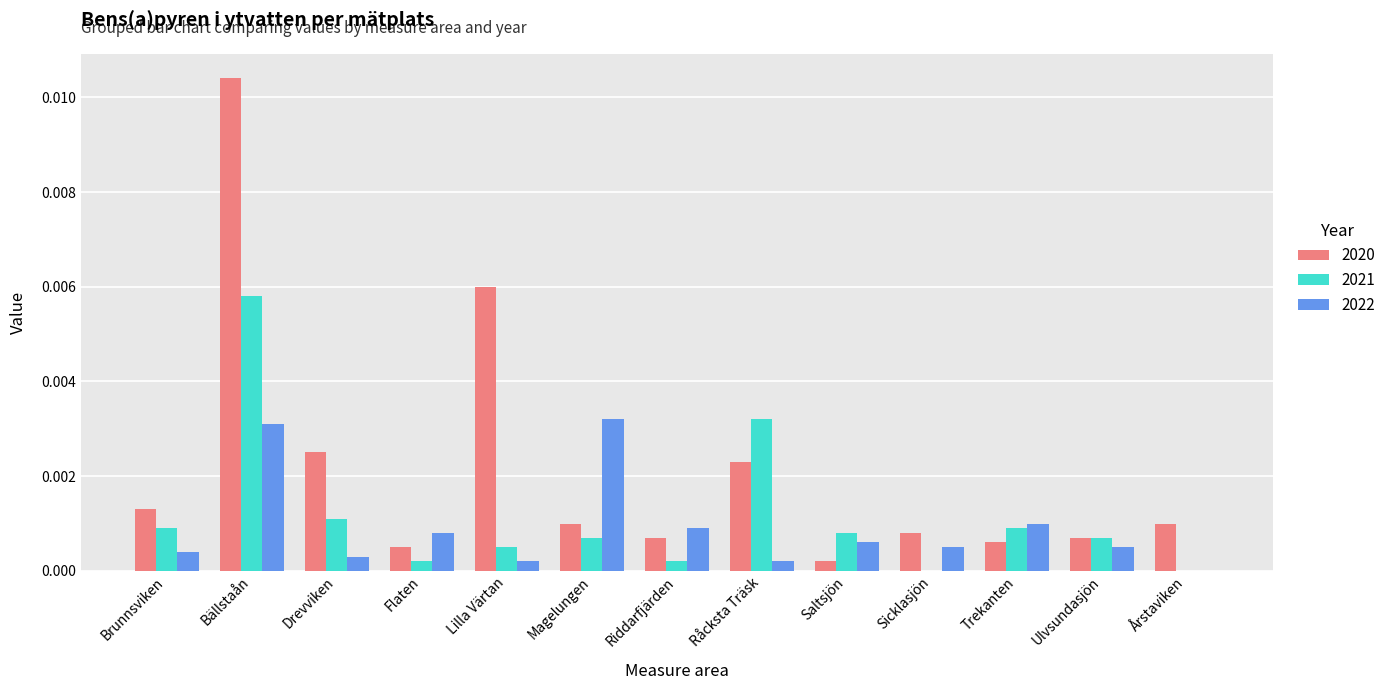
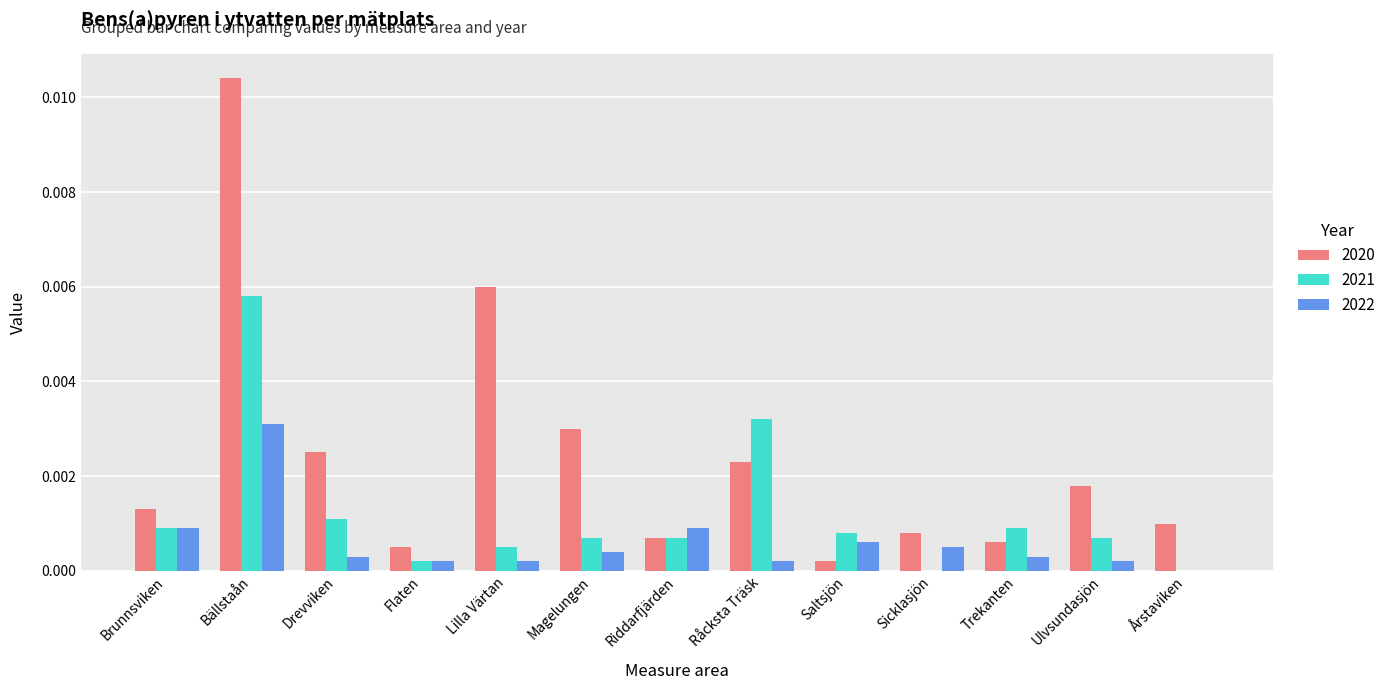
  {
    "2020": {
      "Brunnsviken": 0.0013,
      "Bällstaån": 0.0104,
      "Drevviken": 0.0025,
      "Flaten": 0.0005,
      "Lilla Värtan": 0.0060,
-     "Magelungen": 0.001,
+     "Magelungen": 0.003,
      "Riddarfjärden": 0.0007,
      "Råcksta Träsk": 0.0023,
      "Saltsjön": 0.0002,
      "Sicklasjön": 0.0008,
      "Trekanten": 0.0006,
-     "Ulvsundasjön": 0.0007,
+     "Ulvsundasjön": 0.0018,
      "Årstaviken": 0.0010
    },
    "2021": {
      "Brunnsviken": 0.0009,
      "Bällstaån": 0.0058,
      "Drevviken": 0.0011,
      "Flaten": 0.0002,
      "Lilla Värtan": 0.0005,
      "Magelungen": 0.0007,
-     "Riddarfjärden": 0.0002,
+     "Riddarfjärden": 0.0007,
      "Råcksta Träsk": 0.0032,
      "Saltsjön": 0.0008,
      "Sicklasjön": 0.0000,
      "Trekanten": 0.0009,
      "Ulvsundasjön": 0.0007,
      "Årstaviken": 0.0000
    },
    "2022": {
-     "Brunnsviken": 0.0004,
+     "Brunnsviken": 0.0009,
      "Bällstaån": 0.0031,
      "Drevviken": 0.0003,
-     "Flaten": 0.0008,
+     "Flaten": 0.0002,
      "Lilla Värtan": 0.0002,
-     "Magelungen": 0.0032,
+     "Magelungen": 0.0004,
      "Riddarfjärden": 0.0009,
      "Råcksta Träsk": 0.0002,
      "Saltsjön": 0.0006,
      "Sicklasjön": 0.0005,
-     "Trekanten": 0.0010,
-     "Ulvsundasjön": 0.0005,
+     "Trekanten": 0.0003,
+     "Ulvsundasjön": 0.0002,
      "Årstaviken": 0.0000
    }
  }
